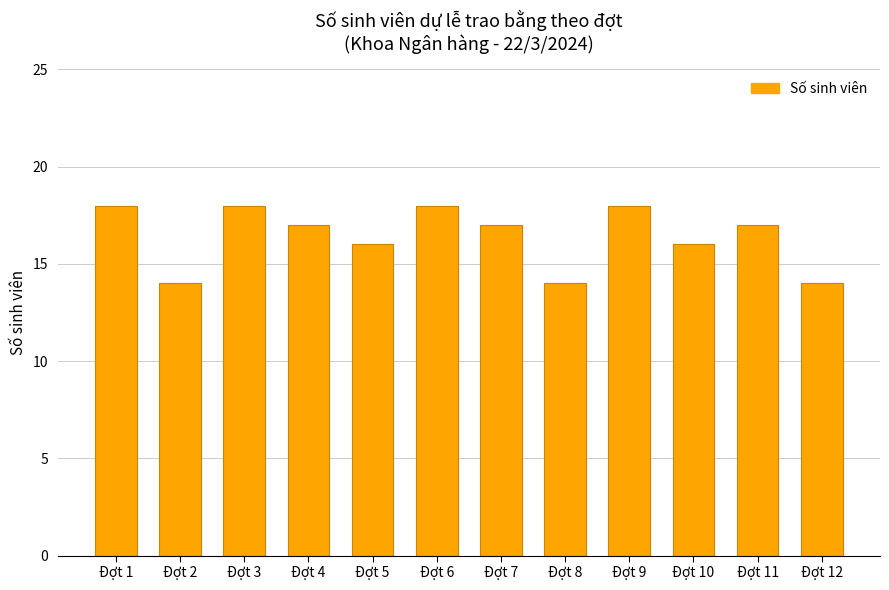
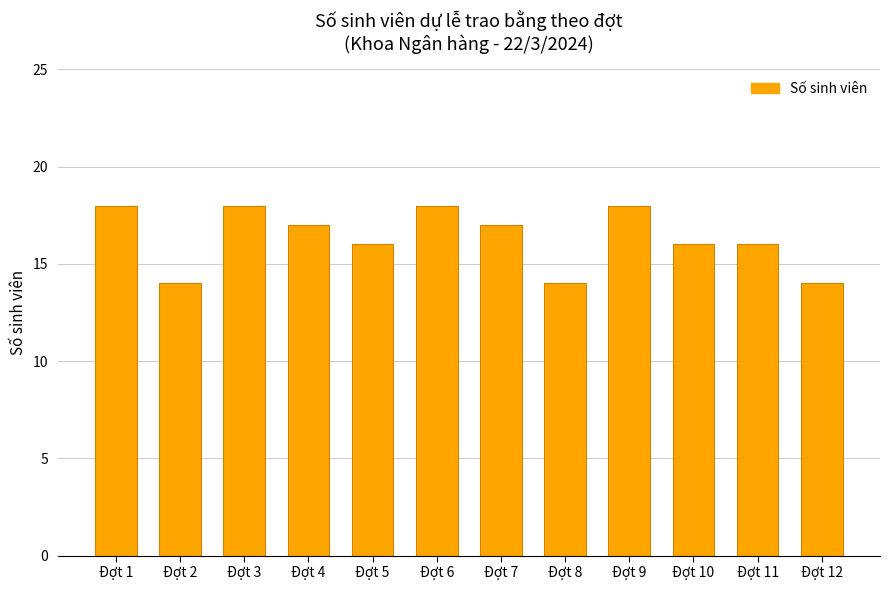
  {
    "Đợt 1": 18,
    "Đợt 2": 14,
    "Đợt 3": 18,
    "Đợt 4": 17,
    "Đợt 5": 16,
    "Đợt 6": 18,
    "Đợt 7": 17,
    "Đợt 8": 14,
    "Đợt 9": 18,
    "Đợt 10": 16,
-   "Đợt 11": 17,
+   "Đợt 11": 16,
    "Đợt 12": 14
  }
